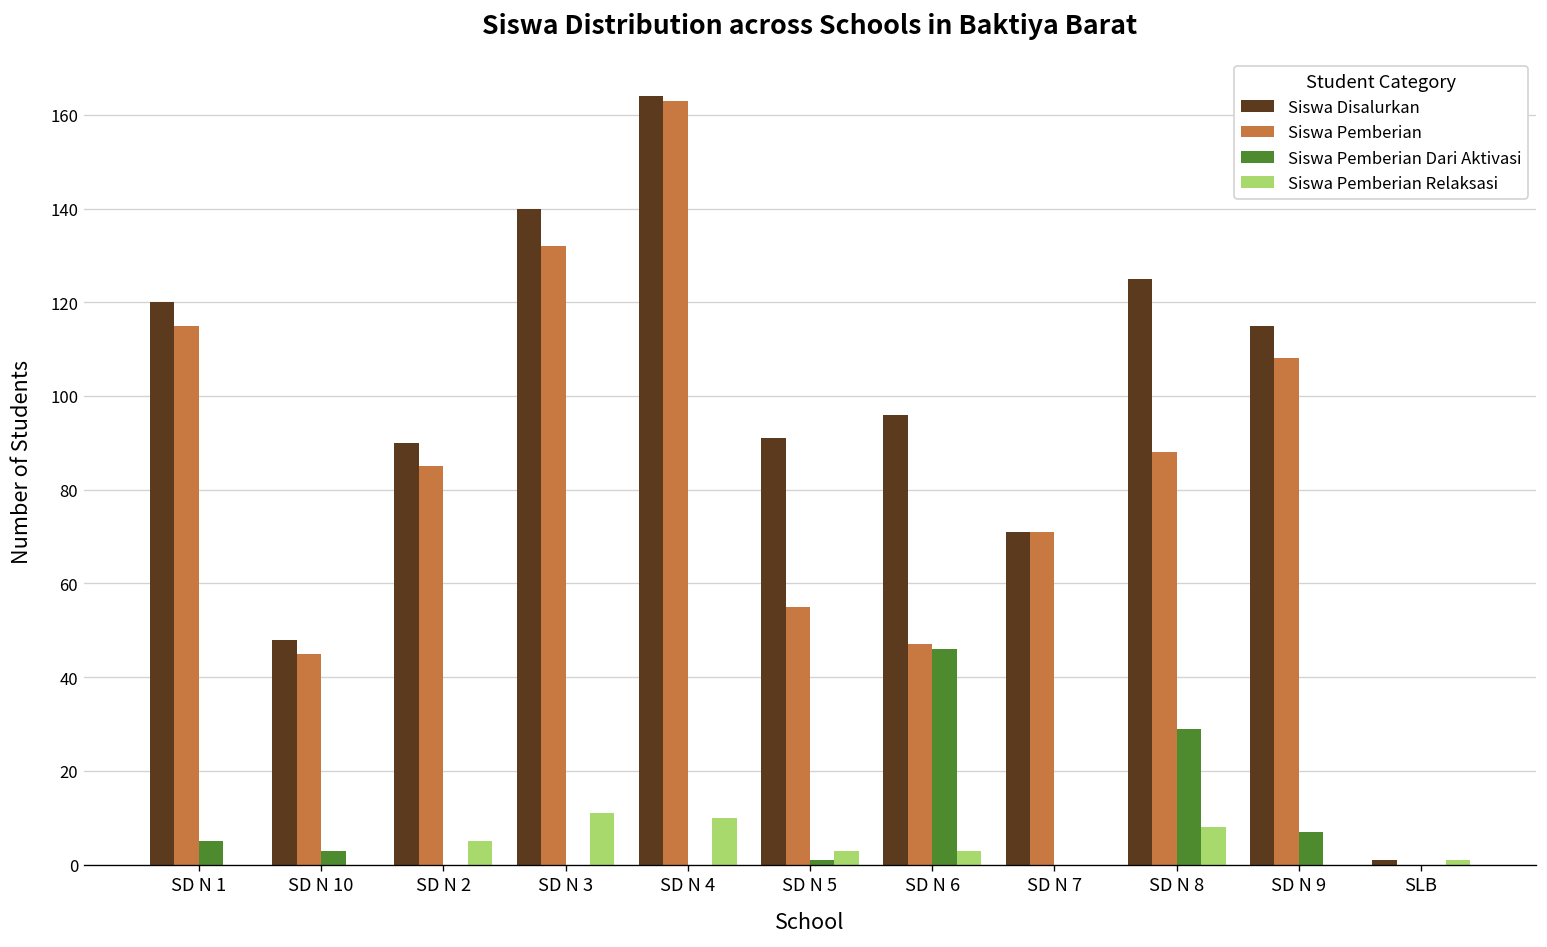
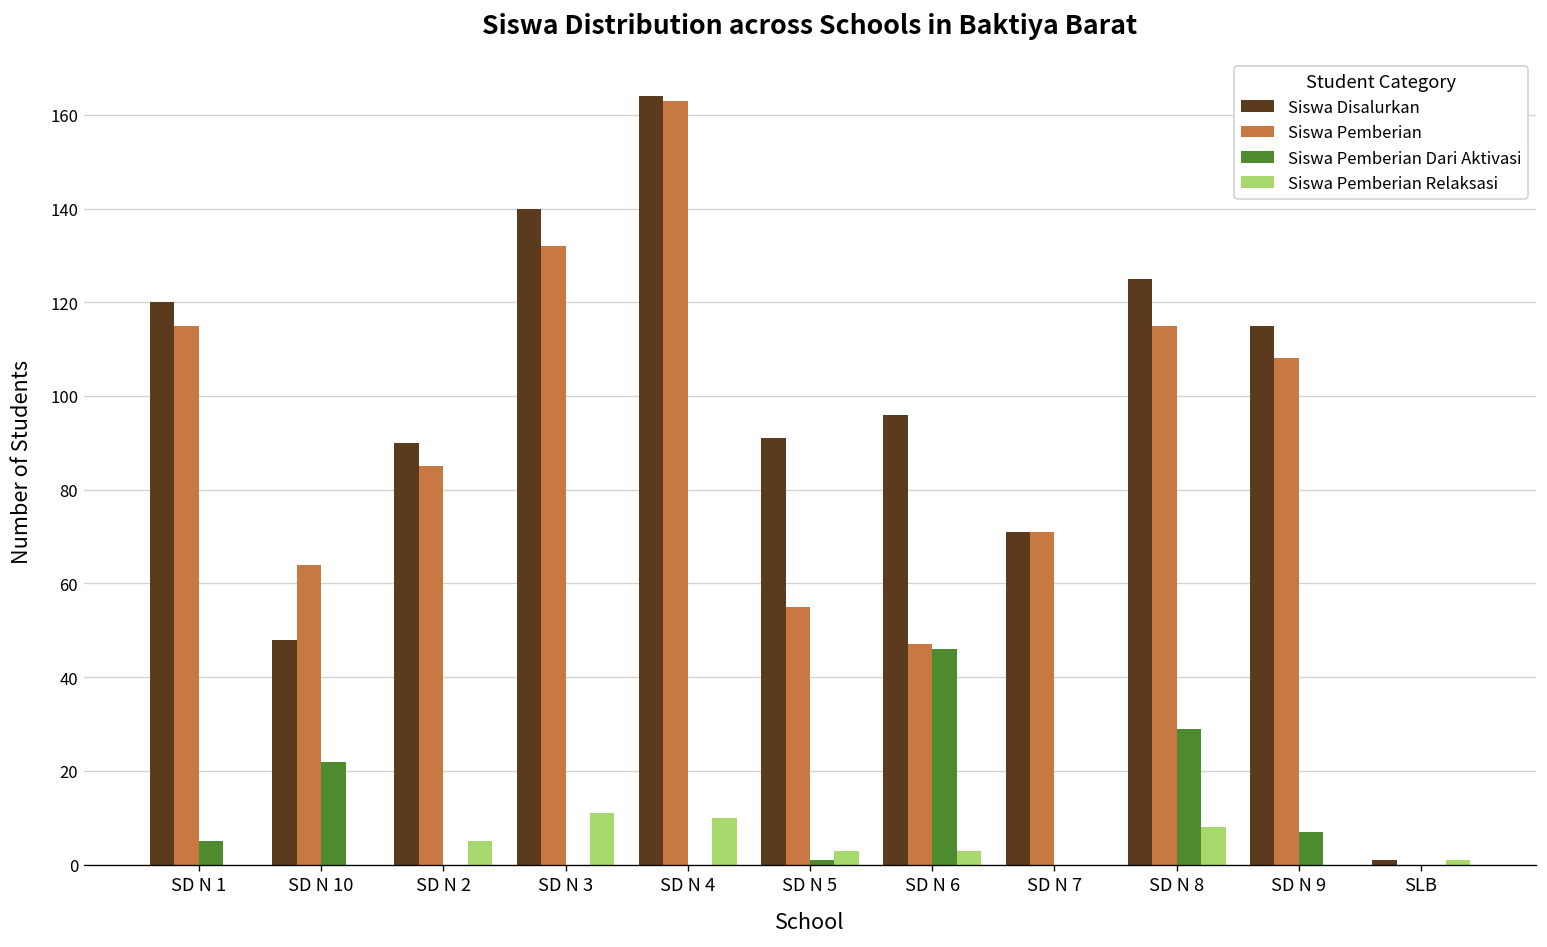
  {
    "Siswa Disalurkan": {
      "SD N 1": 120,
      "SD N 10": 48,
      "SD N 2": 90,
      "SD N 3": 140,
      "SD N 4": 164,
      "SD N 5": 91,
      "SD N 6": 96,
      "SD N 7": 71,
      "SD N 8": 125,
      "SD N 9": 115,
      "SLB": 1
    },
    "Siswa Pemberian": {
      "SD N 1": 115,
-     "SD N 10": 45,
+     "SD N 10": 64,
      "SD N 2": 85,
      "SD N 3": 132,
      "SD N 4": 163,
      "SD N 5": 55,
      "SD N 6": 47,
      "SD N 7": 71,
-     "SD N 8": 88,
+     "SD N 8": 115,
      "SD N 9": 108,
      "SLB": 0
    },
    "Siswa Pemberian Dari Aktivasi": {
      "SD N 1": 5,
-     "SD N 10": 3,
+     "SD N 10": 22,
      "SD N 2": 0,
      "SD N 3": 0,
      "SD N 4": 0,
      "SD N 5": 1,
      "SD N 6": 46,
      "SD N 7": 0,
      "SD N 8": 29,
      "SD N 9": 7,
      "SLB": 0
    },
    "Siswa Pemberian Relaksasi": {
      "SD N 1": 0,
      "SD N 10": 0,
      "SD N 2": 5,
      "SD N 3": 11,
      "SD N 4": 10,
      "SD N 5": 3,
      "SD N 6": 3,
      "SD N 7": 0,
      "SD N 8": 8,
      "SD N 9": 0,
      "SLB": 1
    }
  }
